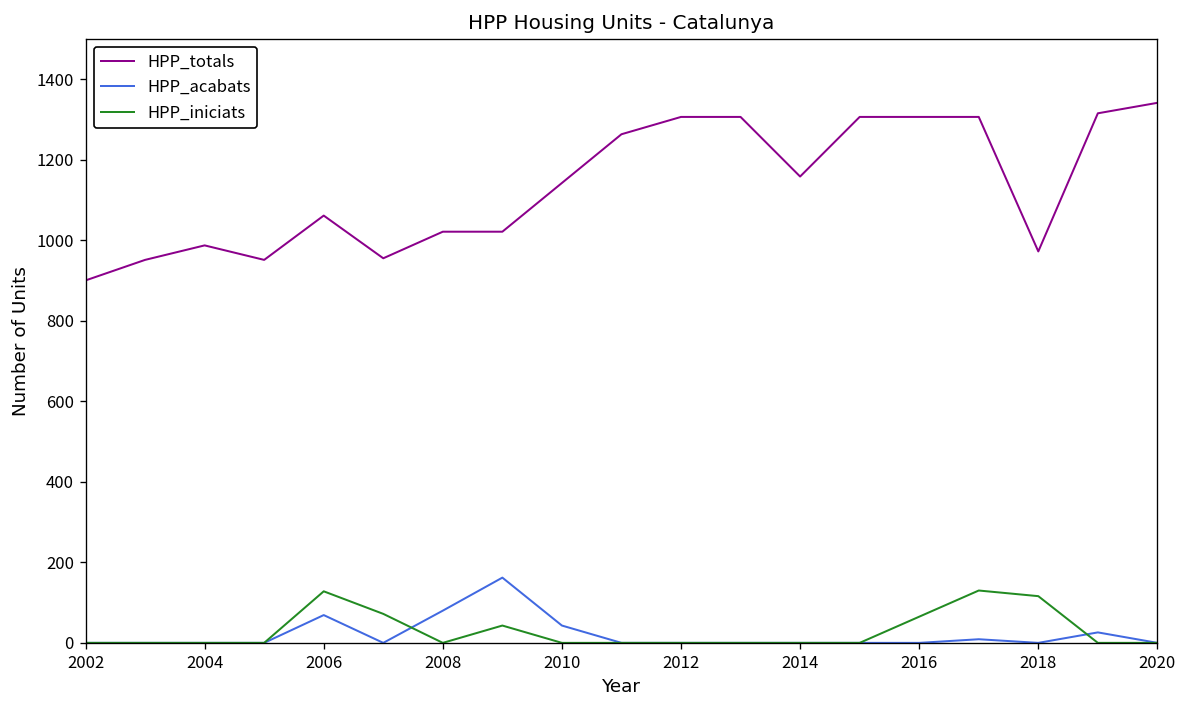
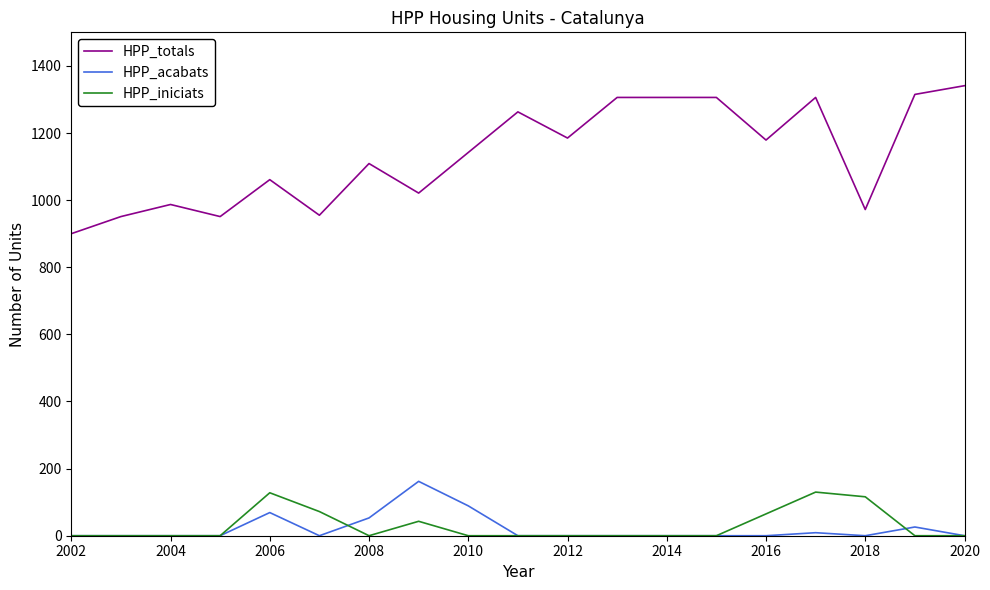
  {
    "HPP_totals": {
      "2002": 900,
      "2004": 990,
      "2006": 1060,
-     "2008": 1020,
+     "2008": 1110,
      "2010": 1140,
-     "2012": 1310,
-     "2014": 1160,
-     "2016": 1310,
+     "2012": 1190,
+     "2014": 1310,
+     "2016": 1180,
      "2018": 970,
      "2020": 1340
    },
    "HPP_acabats": {
      "2006": 70,
-     "2008": 80,
-     "2010": 40,
+     "2008": 50,
+     "2010": 90,
      "2016": 0,
      "2018": 0
    },
    "HPP_iniciats": {
      "2006": 130,
      "2008": 0,
      "2010": 0,
      "2016": 70,
      "2018": 120
    }
  }
